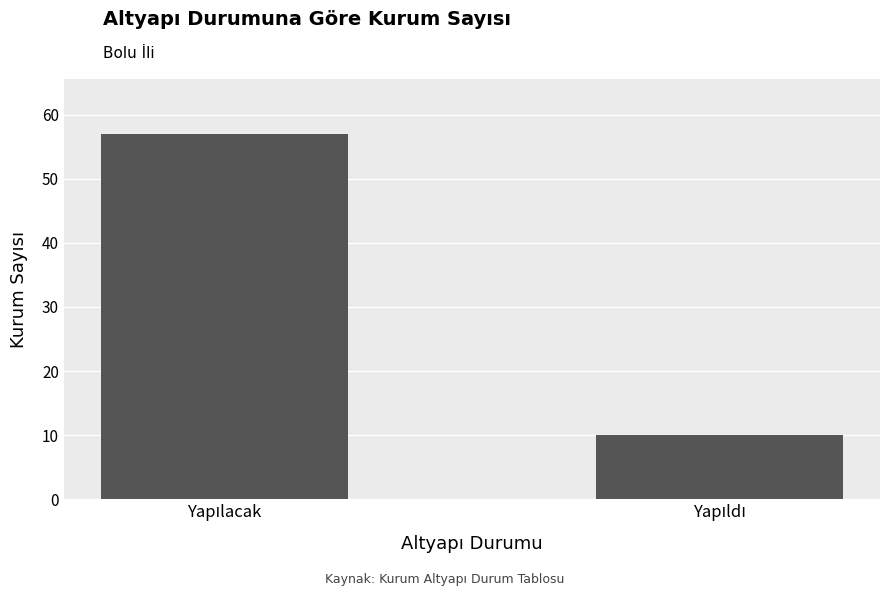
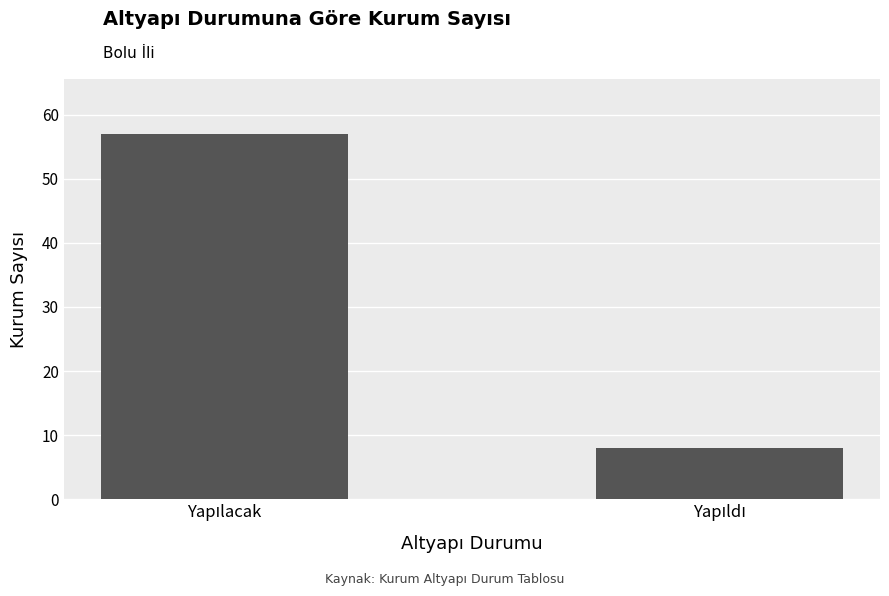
  {
    "Yapılacak": 57,
-   "Yapıldı": 10
+   "Yapıldı": 8
  }
